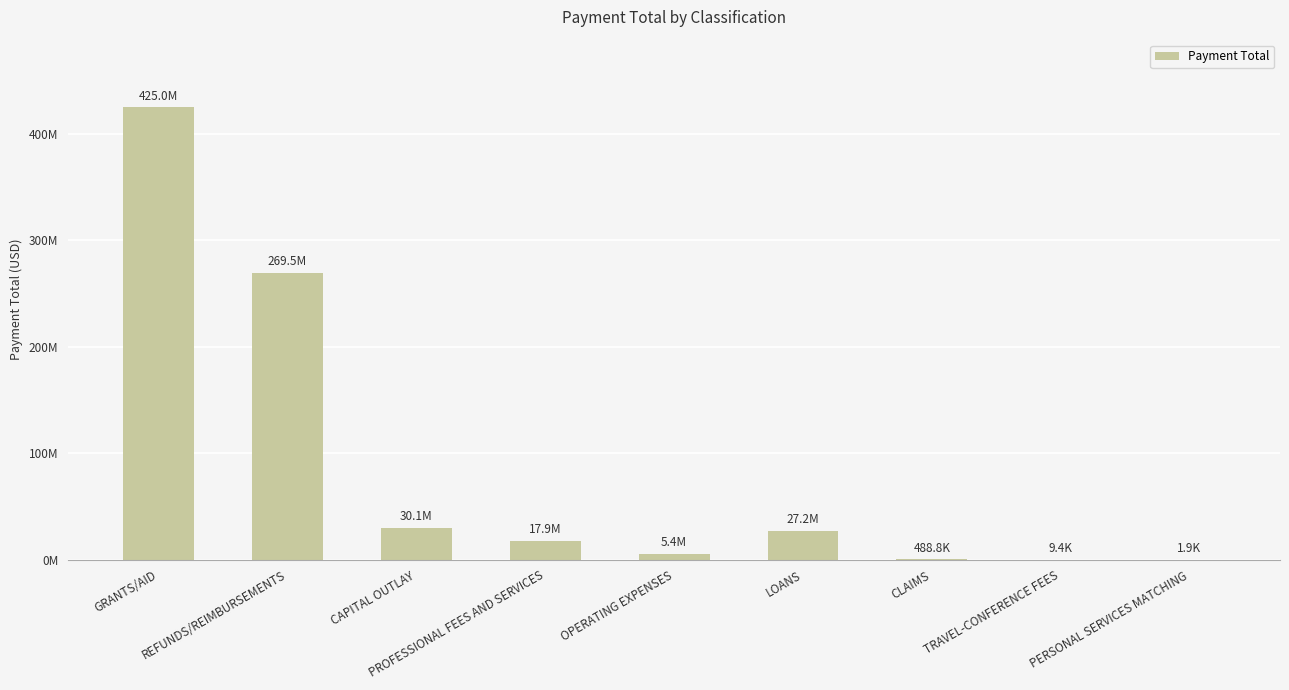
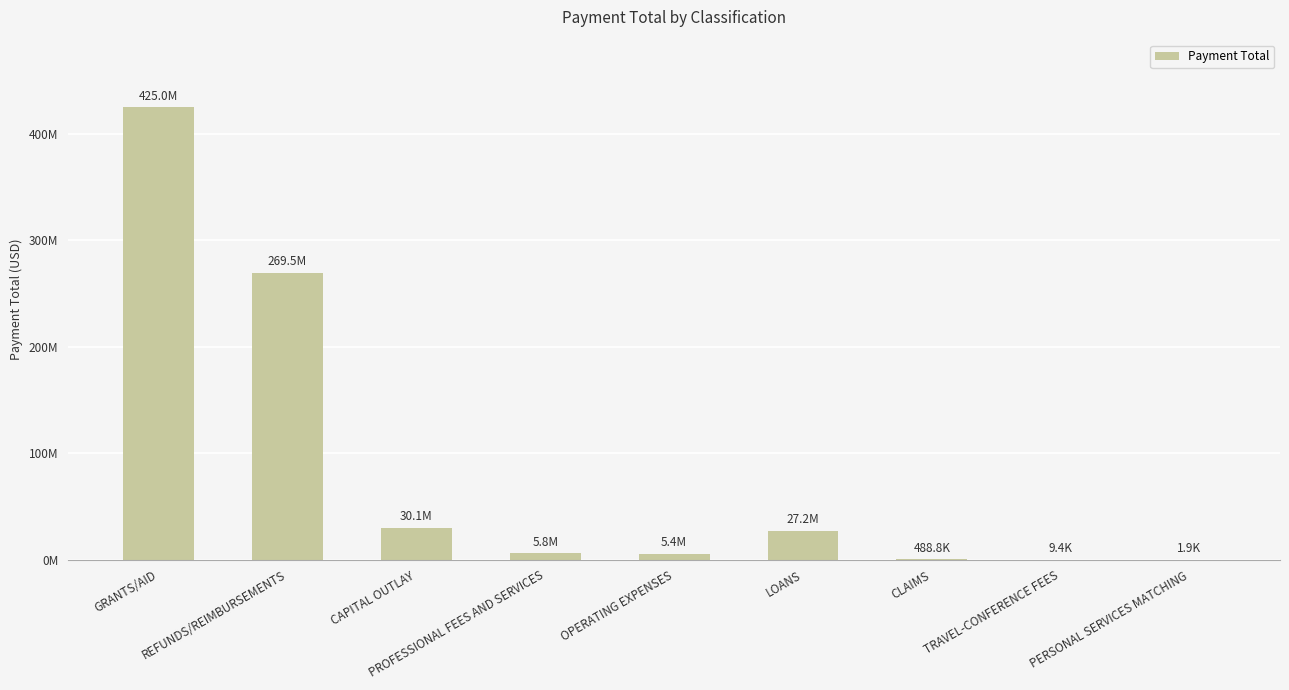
  {
    "GRANTS/AID": "425.0M",
    "REFUNDS/REIMBURSEMENTS": "269.5M",
    "CAPITAL OUTLAY": "30.1M",
-   "PROFESSIONAL FEES AND SERVICES": "17.9M",
+   "PROFESSIONAL FEES AND SERVICES": "5.8M",
    "OPERATING EXPENSES": "5.4M",
    "LOANS": "27.2M",
    "CLAIMS": "488.8K",
    "TRAVEL-CONFERENCE FEES": "9.4K",
    "PERSONAL SERVICES MATCHING": "1.9K"
  }
